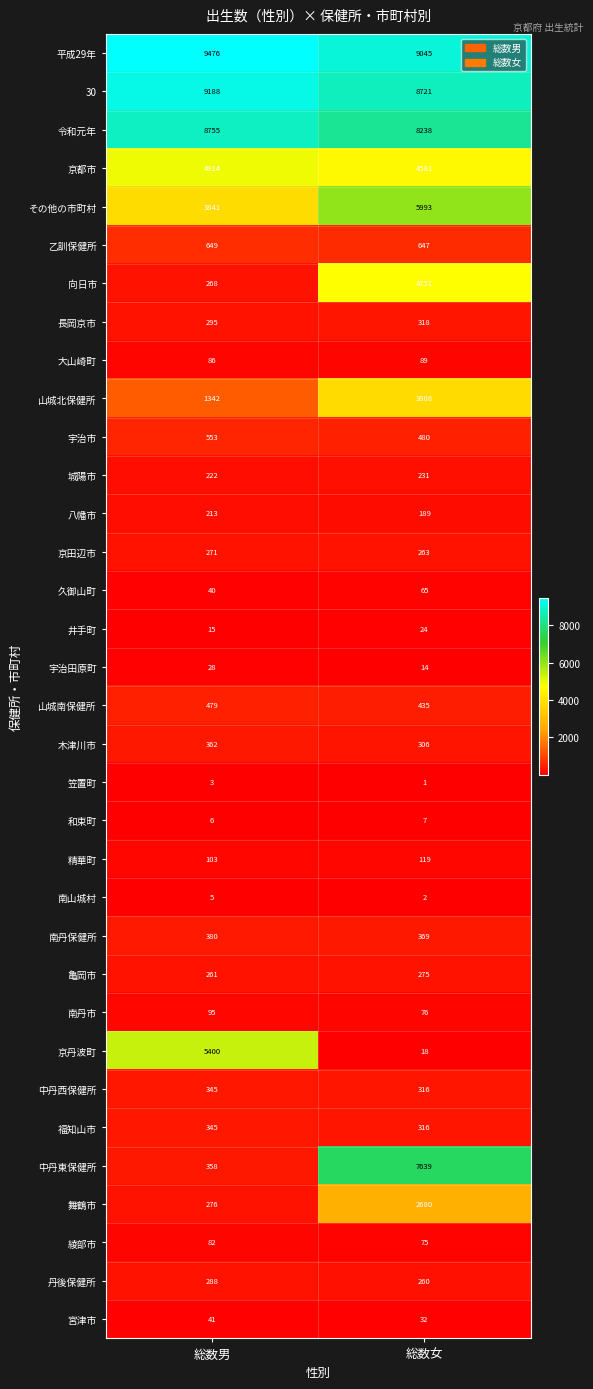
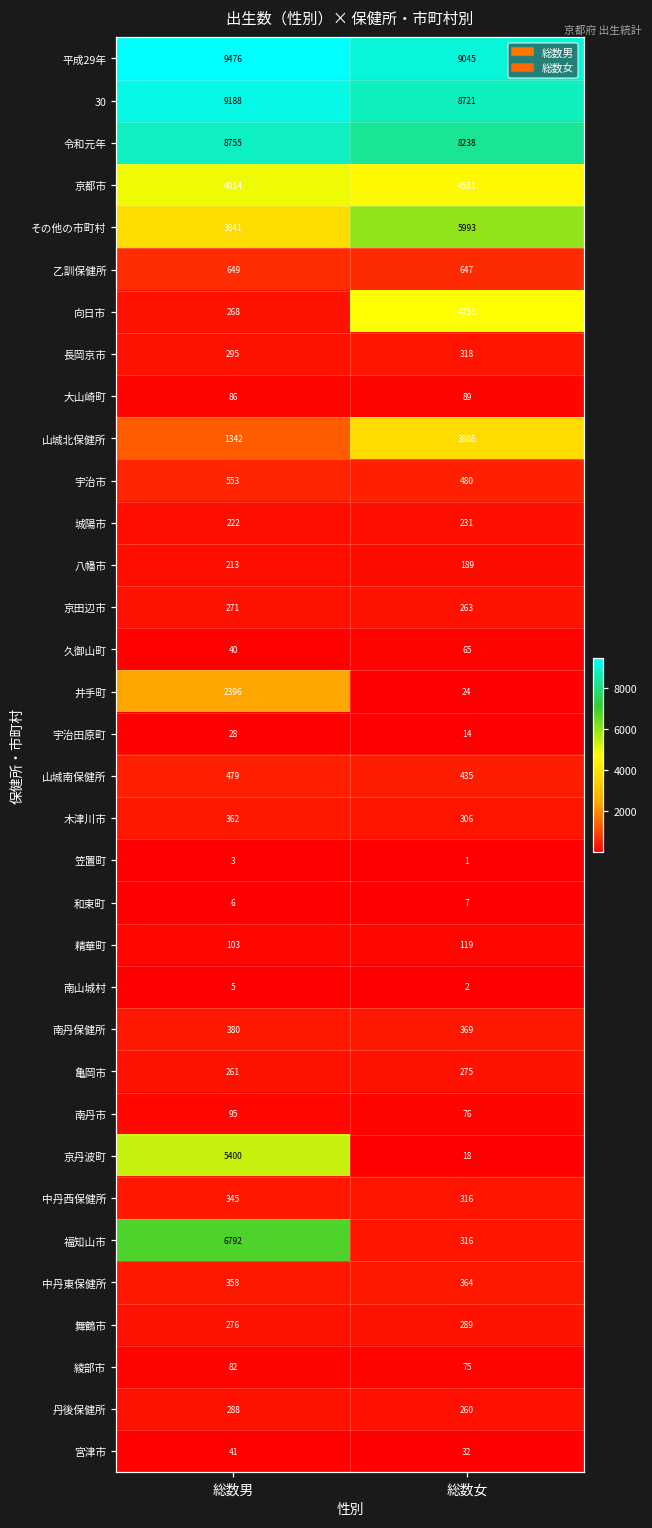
  {
    "平成29年": {
      "総数男": 9476,
      "総数女": 9045
    },
    "30": {
      "総数男": 9188,
      "総数女": 8721
    },
    "令和元年": {
      "総数男": 8755,
      "総数女": 8238
    },
    "京都市": {
      "総数男": 4914,
      "総数女": 4581
    },
    "その他の市町村": {
      "総数男": 3841,
      "総数女": 5993
    },
    "乙訓保健所": {
      "総数男": 649,
      "総数女": 647
    },
    "向日市": {
      "総数男": 268,
      "総数女": 4751
    },
    "長岡京市": {
      "総数男": 295,
      "総数女": 318
    },
    "大山崎町": {
      "総数男": 86,
      "総数女": 89
    },
    "山城北保健所": {
      "総数男": 1342,
      "総数女": 3808
    },
    "宇治市": {
      "総数男": 553,
      "総数女": 480
    },
    "城陽市": {
      "総数男": 222,
      "総数女": 231
    },
    "八幡市": {
      "総数男": 213,
      "総数女": 189
    },
    "京田辺市": {
      "総数男": 271,
      "総数女": 263
    },
    "久御山町": {
      "総数男": 40,
      "総数女": 65
    },
    "井手町": {
-     "総数男": 15,
+     "総数男": 2396,
      "総数女": 24
    },
    "宇治田原町": {
      "総数男": 28,
      "総数女": 14
    },
    "山城南保健所": {
      "総数男": 479,
      "総数女": 435
    },
    "木津川市": {
      "総数男": 362,
      "総数女": 306
    },
    "笠置町": {
      "総数男": 3,
      "総数女": 1
    },
    "和束町": {
      "総数男": 6,
      "総数女": 7
    },
    "精華町": {
      "総数男": 103,
      "総数女": 119
    },
    "南山城村": {
      "総数男": 5,
      "総数女": 2
    },
    "南丹保健所": {
      "総数男": 380,
      "総数女": 369
    },
    "亀岡市": {
      "総数男": 261,
      "総数女": 275
    },
    "南丹市": {
      "総数男": 95,
      "総数女": 76
    },
    "京丹波町": {
      "総数男": 5400,
      "総数女": 18
    },
    "中丹西保健所": {
      "総数男": 345,
      "総数女": 316
    },
    "福知山市": {
-     "総数男": 345,
+     "総数男": 6792,
      "総数女": 316
    },
    "中丹東保健所": {
      "総数男": 358,
-     "総数女": 7639
+     "総数女": 364
    },
    "舞鶴市": {
      "総数男": 276,
-     "総数女": 2680
+     "総数女": 289
    },
    "綾部市": {
      "総数男": 82,
      "総数女": 75
    },
    "丹後保健所": {
      "総数男": 288,
      "総数女": 260
    },
    "宮津市": {
      "総数男": 41,
      "総数女": 32
    }
  }
